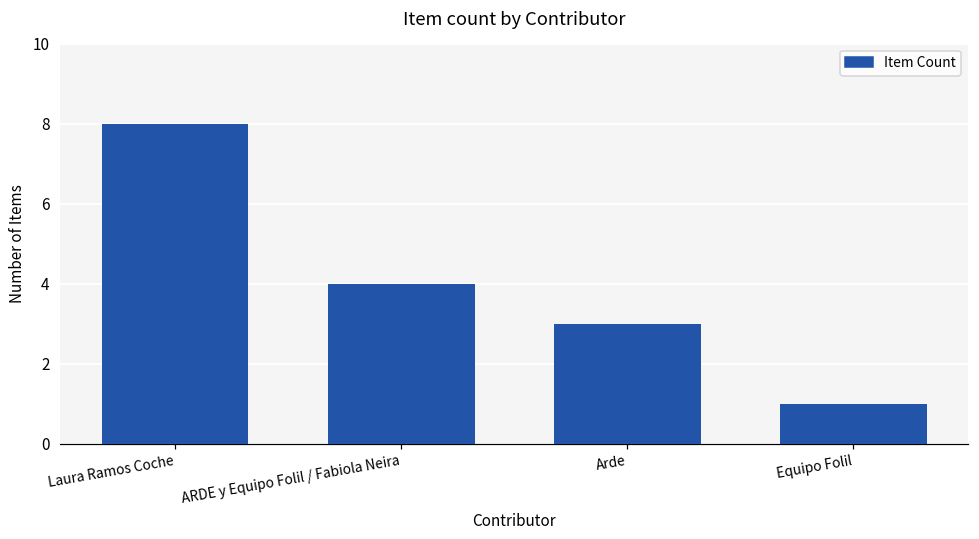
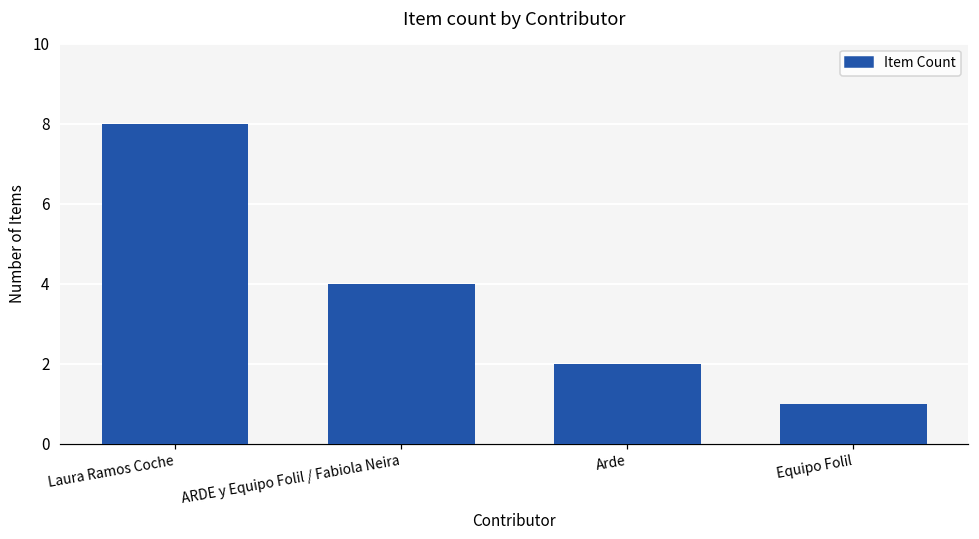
  {
    "Laura Ramos Coche": 8,
    "ARDE y Equipo Folil / Fabiola Neira": 4,
-   "Arde": 3,
+   "Arde": 2,
    "Equipo Folil": 1
  }
